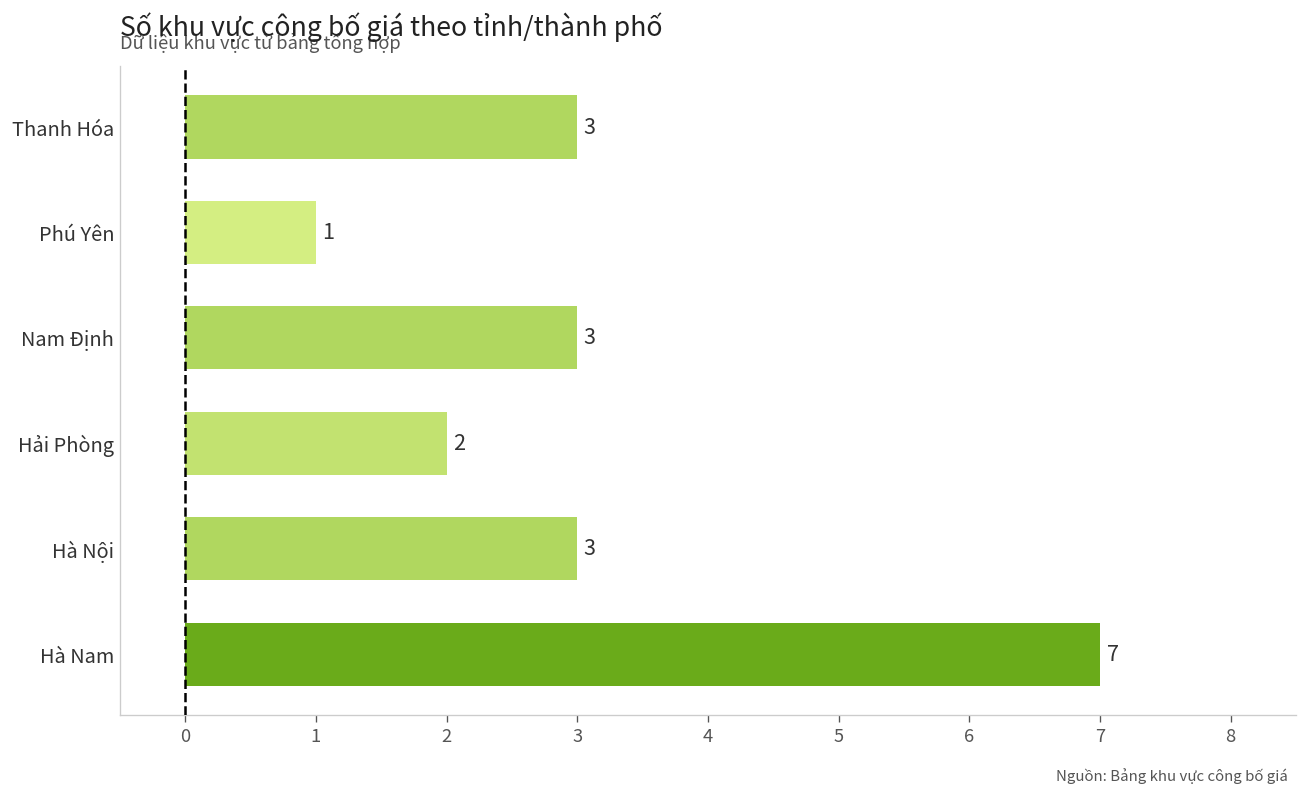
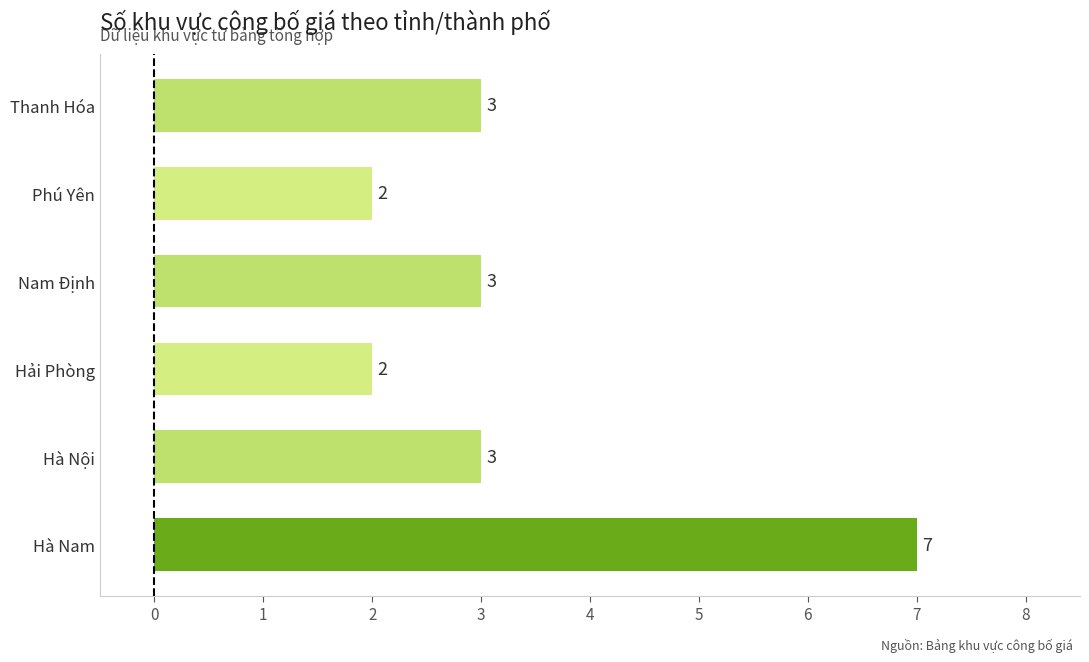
  {
    "Thanh Hóa": 3,
-   "Phú Yên": 1,
+   "Phú Yên": 2,
    "Nam Định": 3,
    "Hải Phòng": 2,
    "Hà Nội": 3,
    "Hà Nam": 7
  }
